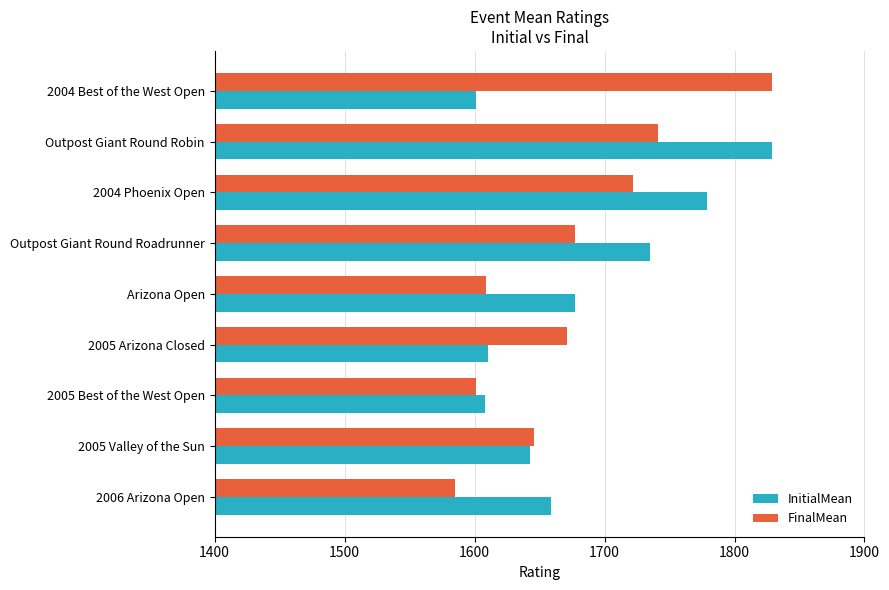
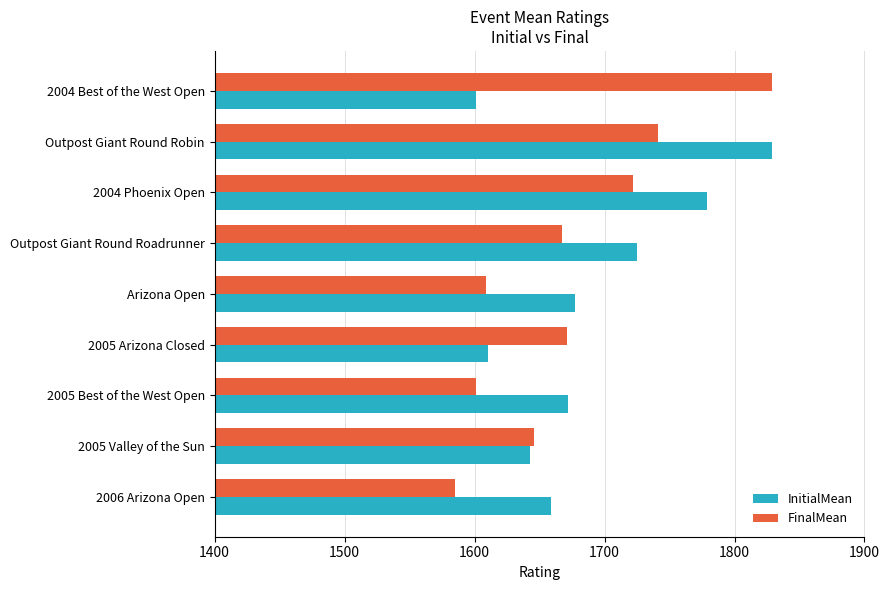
  {
    "InitialMean": {
      "2004 Best of the West Open": 1601,
      "Outpost Giant Round Robin": 1829,
      "2004 Phoenix Open": 1779,
-     "Outpost Giant Round Roadrunner": 1735,
+     "Outpost Giant Round Roadrunner": 1725,
      "Arizona Open": 1677,
      "2005 Arizona Closed": 1610,
-     "2005 Best of the West Open": 1608,
+     "2005 Best of the West Open": 1672,
      "2005 Valley of the Sun": 1643,
      "2006 Arizona Open": 1659
    },
    "FinalMean": {
      "2004 Best of the West Open": 1829,
      "Outpost Giant Round Robin": 1741,
      "2004 Phoenix Open": 1722,
-     "Outpost Giant Round Roadrunner": 1677,
+     "Outpost Giant Round Roadrunner": 1667,
      "Arizona Open": 1609,
      "2005 Arizona Closed": 1671,
      "2005 Best of the West Open": 1601,
      "2005 Valley of the Sun": 1646,
      "2006 Arizona Open": 1585
    }
  }
